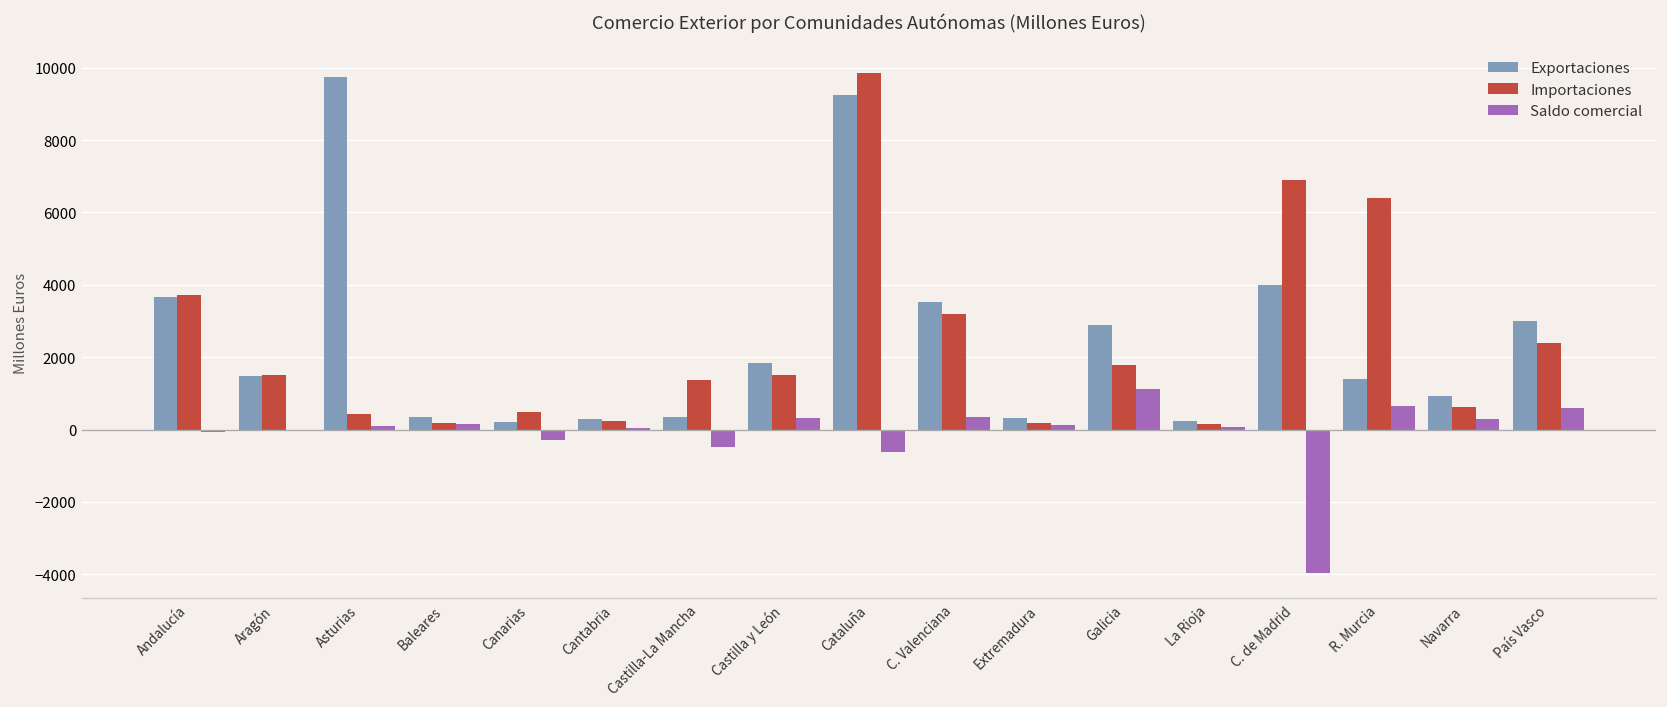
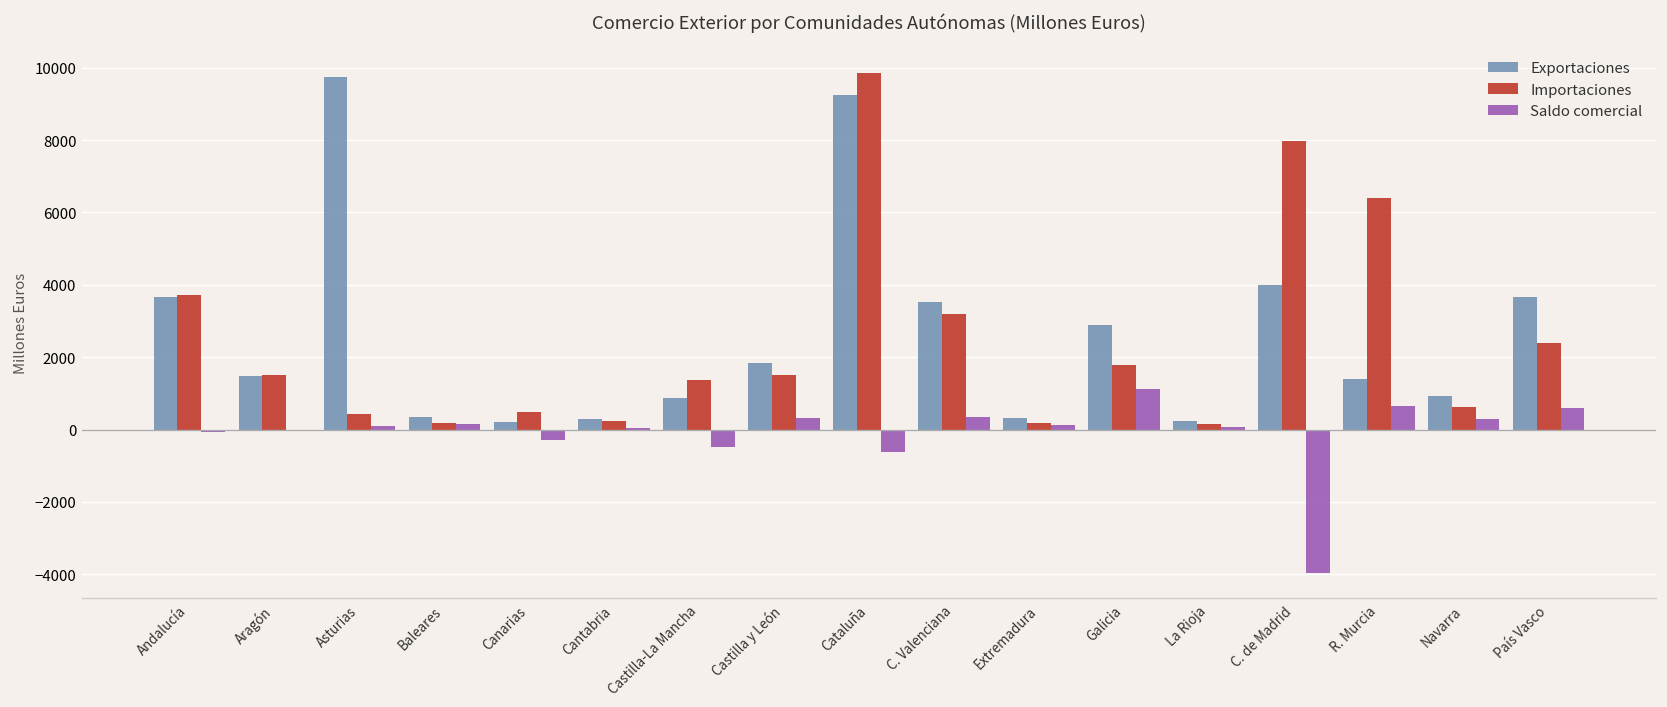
  {
    "Exportaciones": {
      "Andalucía": 3700,
      "Aragón": 1500,
      "Asturias": 9700,
      "Baleares": 300,
      "Canarias": 200,
      "Cantabria": 300,
-     "Castilla-La Mancha": 400,
+     "Castilla-La Mancha": 900,
      "Castilla y León": 1800,
      "Cataluña": 9200,
      "C. Valenciana": 3500,
      "Extremadura": 300,
      "Galicia": 2900,
      "La Rioja": 200,
      "C. de Madrid": 4000,
      "R. Murcia": 1400,
      "Navarra": 900,
-     "País Vasco": 3000
+     "País Vasco": 3700
    },
    "Importaciones": {
      "Andalucía": 3700,
      "Aragón": 1500,
      "Asturias": 400,
      "Baleares": 200,
      "Canarias": 500,
      "Cantabria": 200,
      "Castilla-La Mancha": 1400,
      "Castilla y León": 1500,
      "Cataluña": 9900,
      "C. Valenciana": 3200,
      "Extremadura": 200,
      "Galicia": 1800,
      "La Rioja": 200,
-     "C. de Madrid": 6900,
+     "C. de Madrid": 8000,
      "R. Murcia": 6400,
      "Navarra": 600,
      "País Vasco": 2400
    },
    "Saldo comercial": {
      "Asturias": 100,
      "Baleares": 200,
      "Canarias": -300,
      "Castilla-La Mancha": -500,
      "Castilla y León": 300,
      "Cataluña": -600,
      "C. Valenciana": 300,
      "Extremadura": 100,
      "Galicia": 1100,
      "C. de Madrid": -4000,
      "R. Murcia": 700,
      "Navarra": 300,
      "País Vasco": 600
    }
  }
